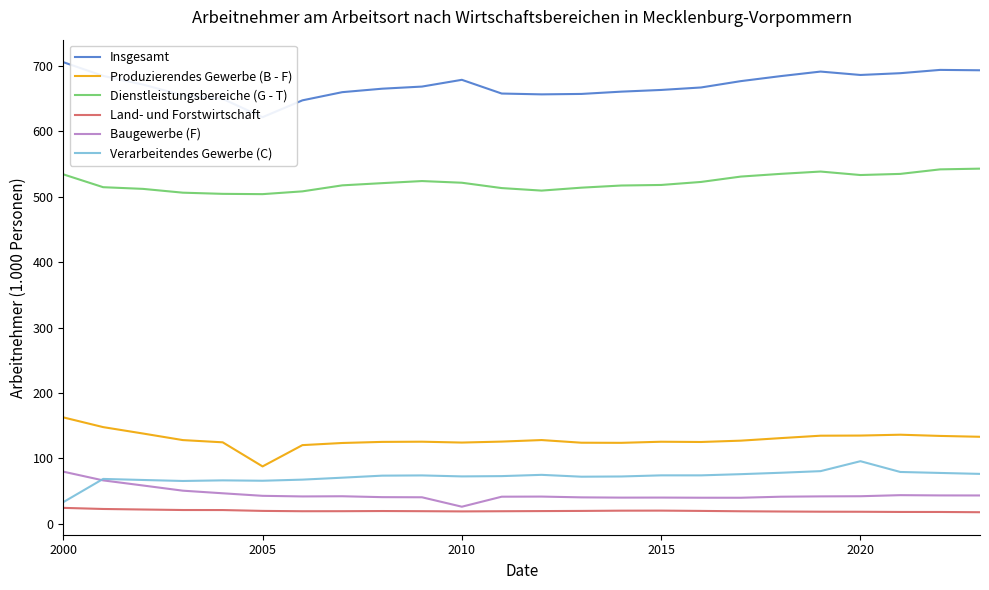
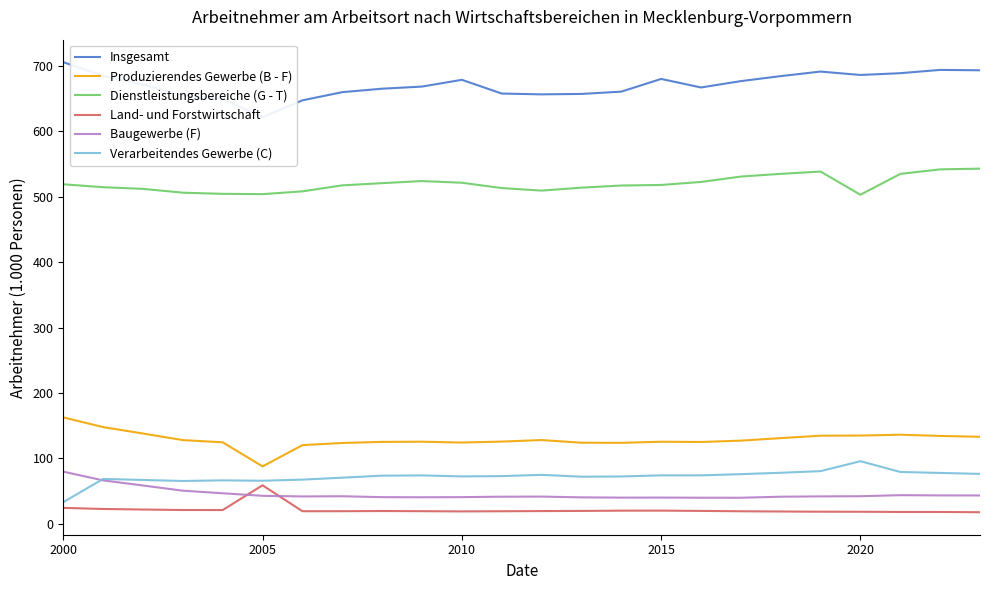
  {
    "Insgesamt": {
      "2000": 710,
      "2010": 680,
-     "2015": 660,
+     "2015": 680,
      "2020": 690
    },
    "Produzierendes Gewerbe (B - F)": {
      "2000": 160,
      "2005": 90,
      "2010": 120,
      "2015": 130,
      "2020": 130
    },
    "Dienstleistungsbereiche (G - T)": {
-     "2000": 530,
+     "2000": 520,
      "2005": 500,
      "2010": 520,
      "2015": 520,
-     "2020": 530
+     "2020": 500
    },
    "Land- und Forstwirtschaft": {
      "2000": 20,
-     "2005": 20,
+     "2005": 60,
      "2010": 20,
      "2015": 20,
      "2020": 20
    },
    "Baugewerbe (F)": {
      "2000": 80,
      "2005": 40,
-     "2010": 30,
+     "2010": 40,
      "2015": 40,
      "2020": 40
    },
    "Verarbeitendes Gewerbe (C)": {
      "2000": 30,
      "2005": 70,
      "2010": 70,
      "2015": 70,
      "2020": 100
    }
  }
